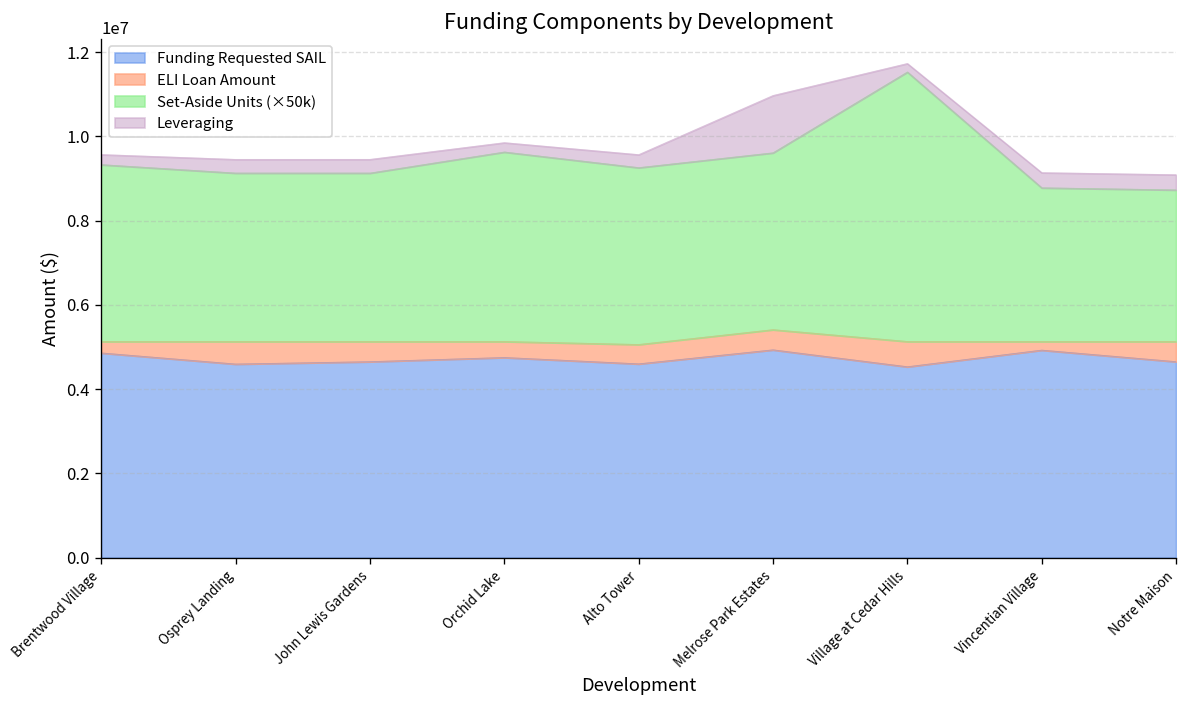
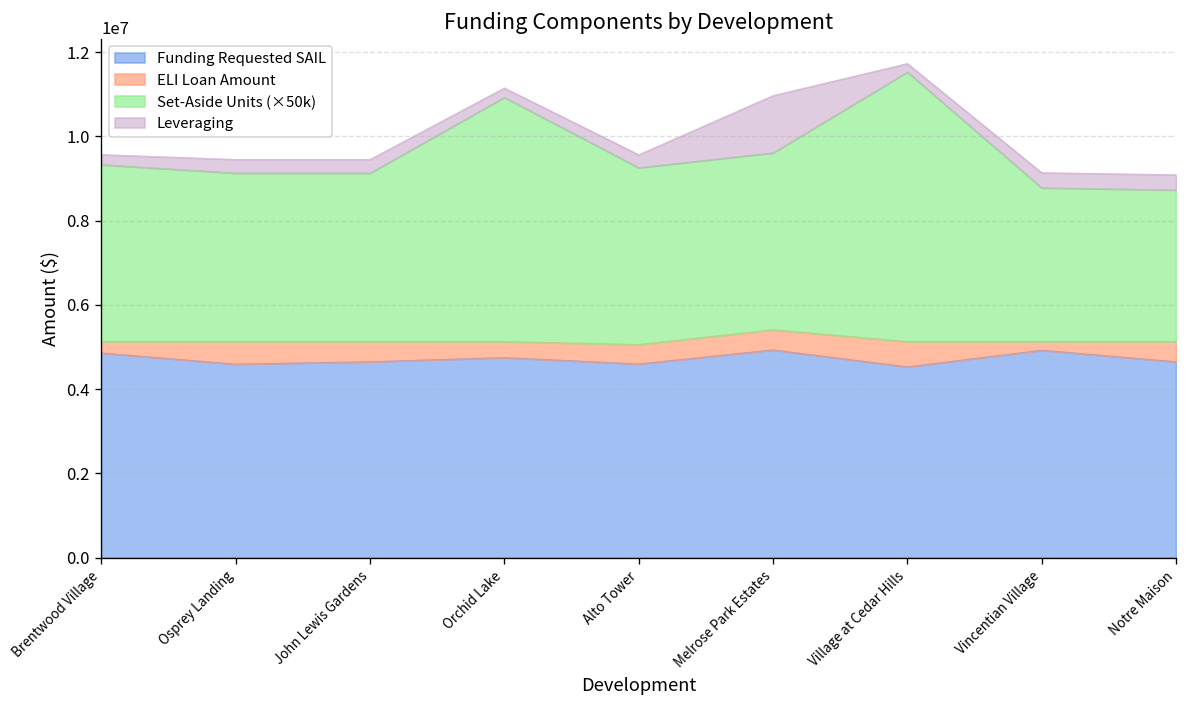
  {
    "Funding Requested SAIL": {
      "Brentwood Village": 4900000,
      "Osprey Landing": 4600000,
      "John Lewis Gardens": 4700000,
      "Orchid Lake": 4800000,
      "Alto Tower": 4600000,
      "Melrose Park Estates": 4900000,
      "Village at Cedar Hills": 4500000,
      "Vincentian Village": 4900000,
      "Notre Maison": 4700000
    },
    "ELI Loan Amount": {
      "Brentwood Village": 300000,
      "Osprey Landing": 500000,
      "John Lewis Gardens": 500000,
      "Orchid Lake": 400000,
      "Alto Tower": 500000,
      "Melrose Park Estates": 500000,
      "Village at Cedar Hills": 600000,
      "Vincentian Village": 200000,
      "Notre Maison": 500000
    },
    "Set-Aside Units (×50k)": {
      "Brentwood Village": 4200000,
      "Osprey Landing": 4000000,
      "John Lewis Gardens": 4000000,
-     "Orchid Lake": 4500000,
+     "Orchid Lake": 5800000,
      "Alto Tower": 4200000,
      "Melrose Park Estates": 4200000,
      "Village at Cedar Hills": 6400000,
      "Vincentian Village": 3700000,
      "Notre Maison": 3600000
    },
    "Leveraging": {
      "Brentwood Village": 200000,
      "Osprey Landing": 300000,
      "John Lewis Gardens": 300000,
      "Orchid Lake": 200000,
      "Alto Tower": 300000,
      "Melrose Park Estates": 1400000,
      "Village at Cedar Hills": 200000,
      "Vincentian Village": 400000,
      "Notre Maison": 400000
    }
  }
